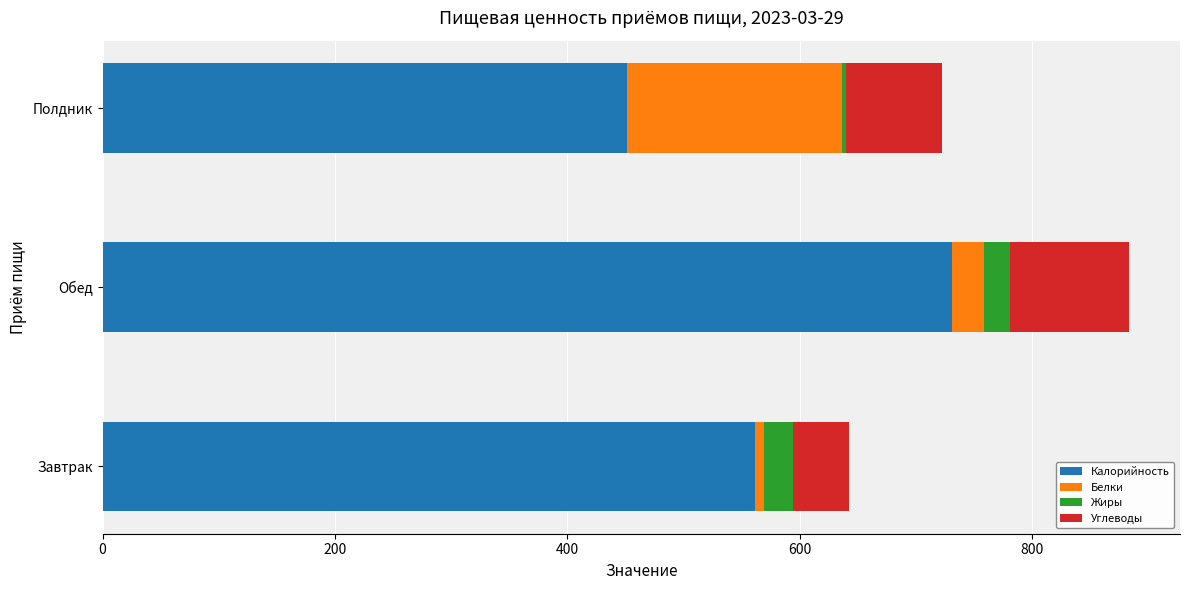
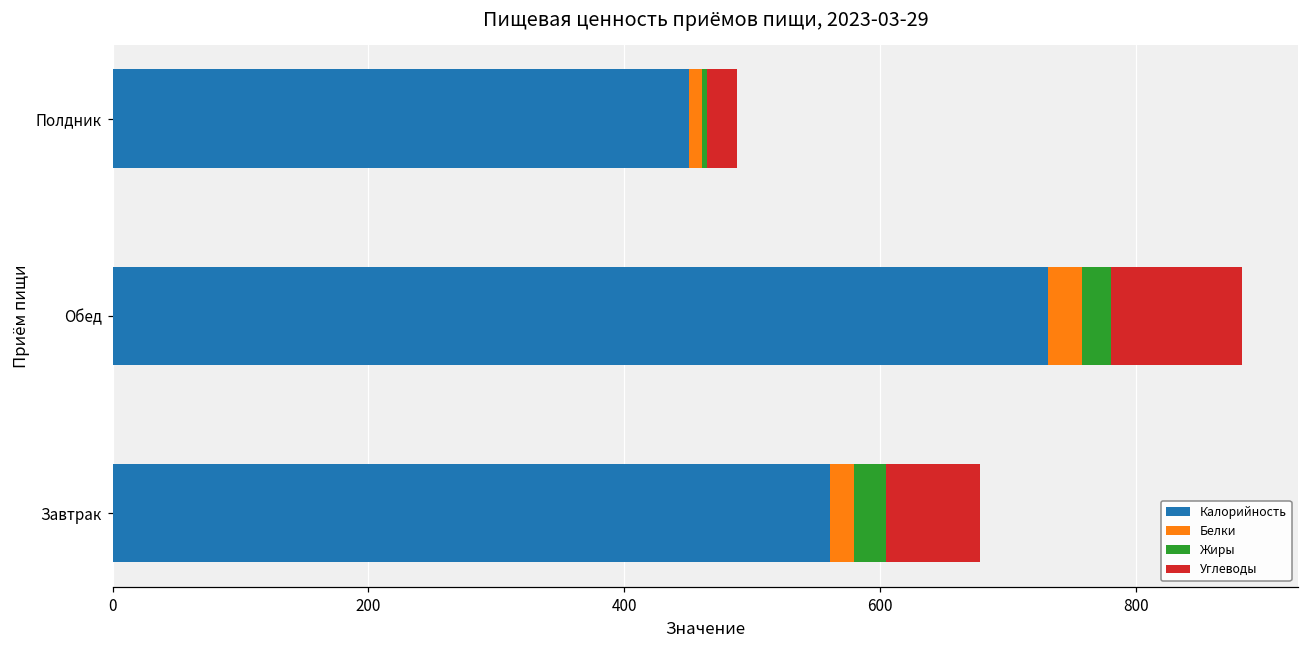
  {
    "Калорийность": {
      "Полдник": 451,
      "Обед": 731,
      "Завтрак": 561
    },
    "Белки": {
-     "Полдник": 185,
+     "Полдник": 10,
      "Обед": 27,
-     "Завтрак": 8
+     "Завтрак": 18
    },
    "Жиры": {
      "Полдник": 4,
      "Обед": 23,
      "Завтрак": 25
    },
    "Углеводы": {
-     "Полдник": 82,
+     "Полдник": 23,
      "Обед": 102,
-     "Завтрак": 49
+     "Завтрак": 74
    }
  }
